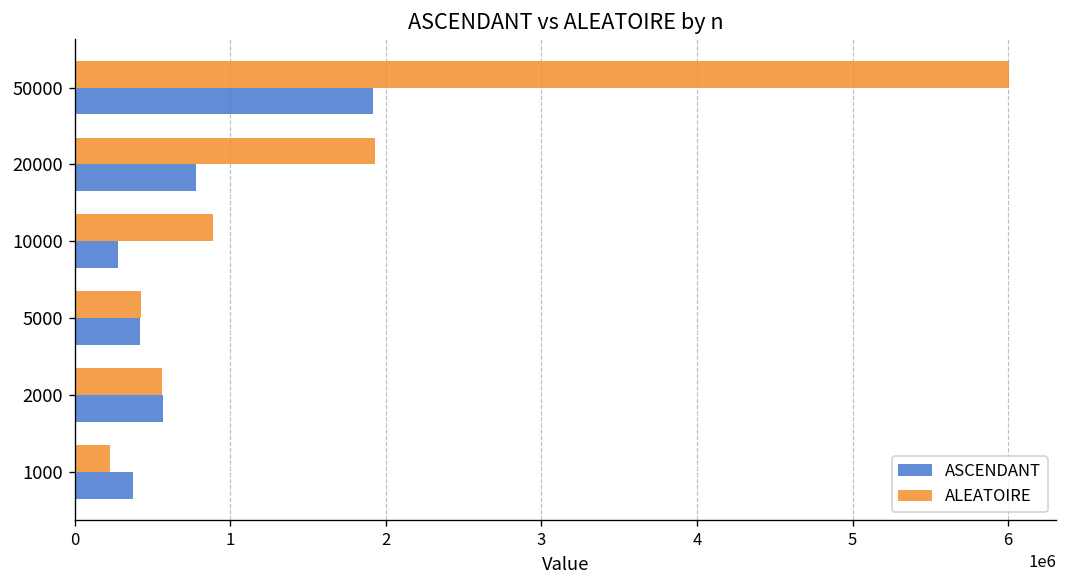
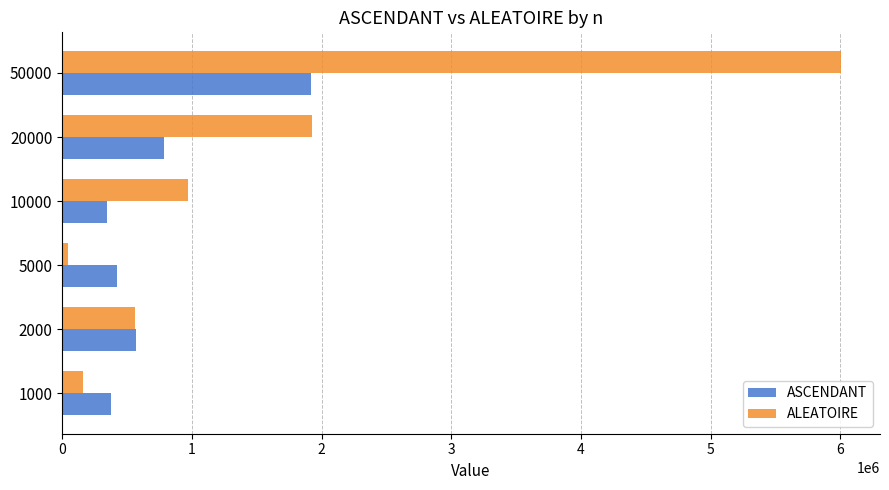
  {
    "ASCENDANT": {
      "50000": 1920000,
      "20000": 780000,
-     "10000": 280000,
+     "10000": 340000,
      "5000": 420000,
      "2000": 570000,
      "1000": 380000
    },
    "ALEATOIRE": {
      "50000": 6010000,
      "20000": 1930000,
-     "10000": 890000,
-     "5000": 420000,
+     "10000": 970000,
+     "5000": 40000,
      "2000": 560000,
-     "1000": 230000
+     "1000": 160000
    }
  }
